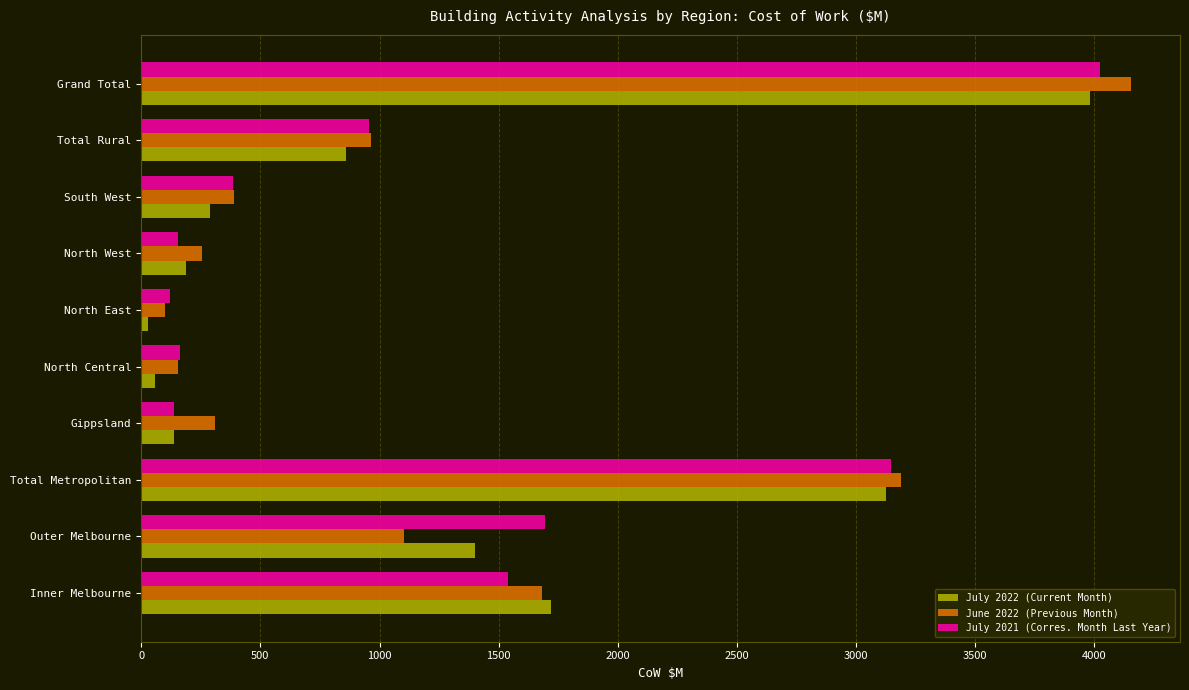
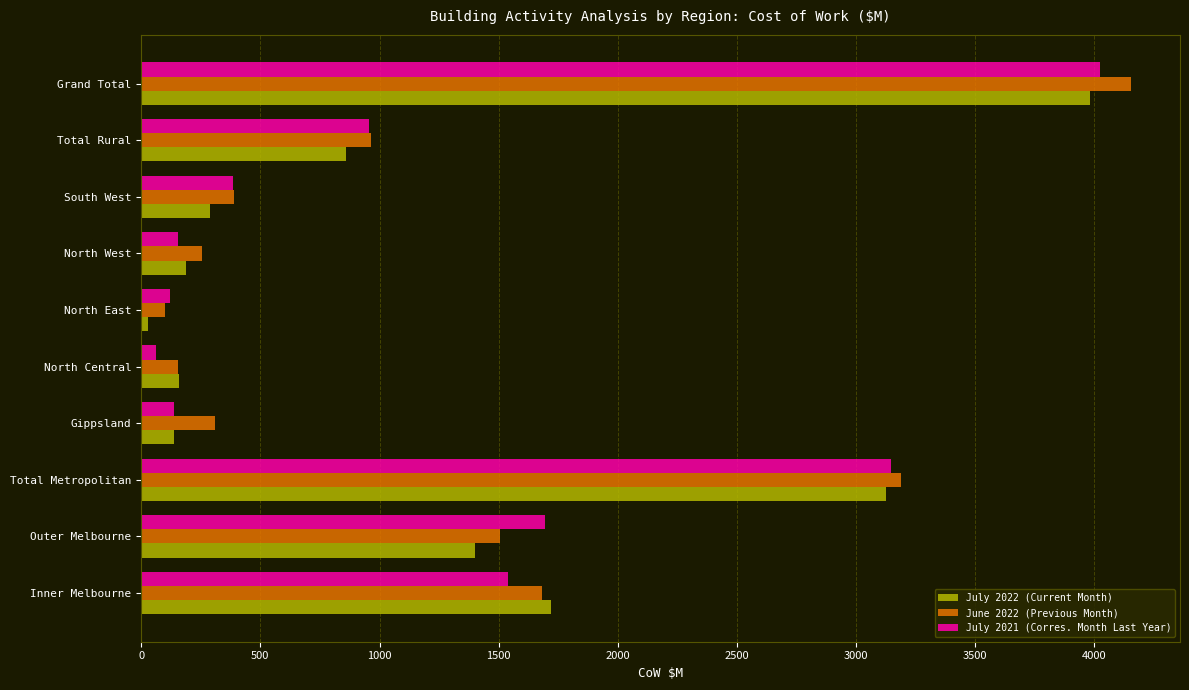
  {
    "July 2022 (Current Month)": {
      "Grand Total": 3980,
      "Total Rural": 860,
      "South West": 290,
      "North West": 190,
      "North East": 30,
-     "North Central": 60,
+     "North Central": 160,
      "Gippsland": 140,
      "Total Metropolitan": 3120,
      "Outer Melbourne": 1400,
      "Inner Melbourne": 1720
    },
    "June 2022 (Previous Month)": {
      "Grand Total": 4150,
      "Total Rural": 960,
      "South West": 390,
      "North West": 250,
      "North East": 100,
      "North Central": 160,
      "Gippsland": 310,
      "Total Metropolitan": 3190,
-     "Outer Melbourne": 1100,
+     "Outer Melbourne": 1500,
      "Inner Melbourne": 1680
    },
    "July 2021 (Corres. Month Last Year)": {
      "Grand Total": 4030,
      "Total Rural": 960,
      "South West": 380,
      "North West": 150,
      "North East": 120,
-     "North Central": 160,
+     "North Central": 60,
      "Gippsland": 140,
      "Total Metropolitan": 3140,
      "Outer Melbourne": 1690,
      "Inner Melbourne": 1540
    }
  }
